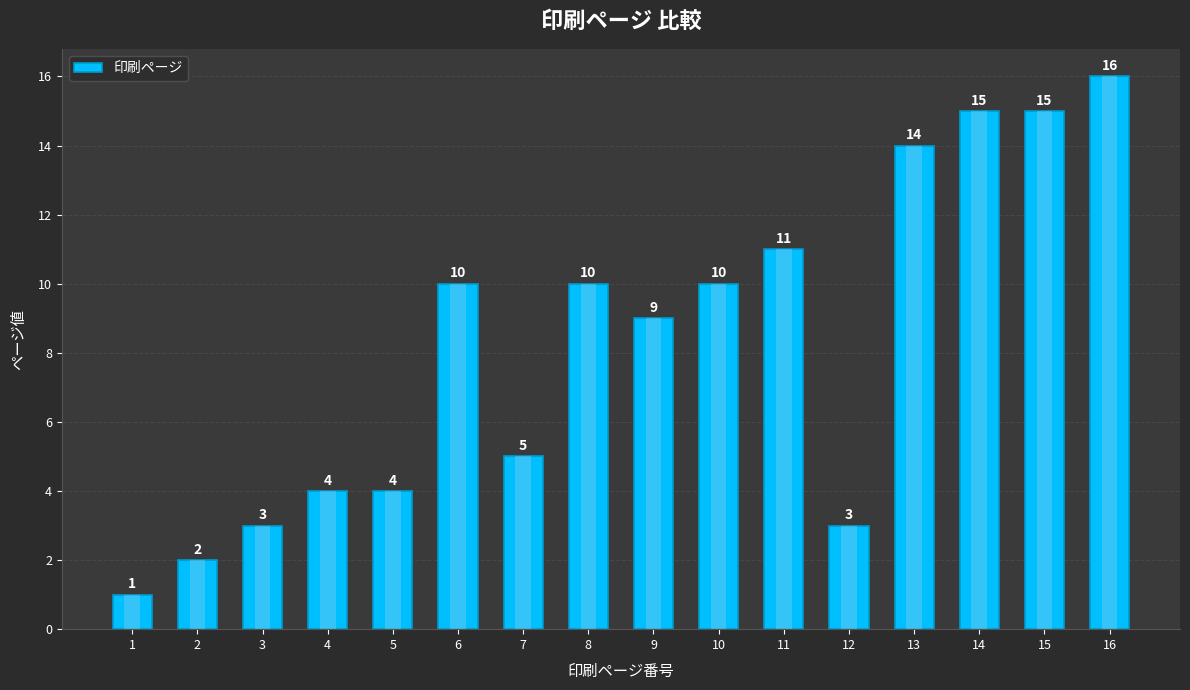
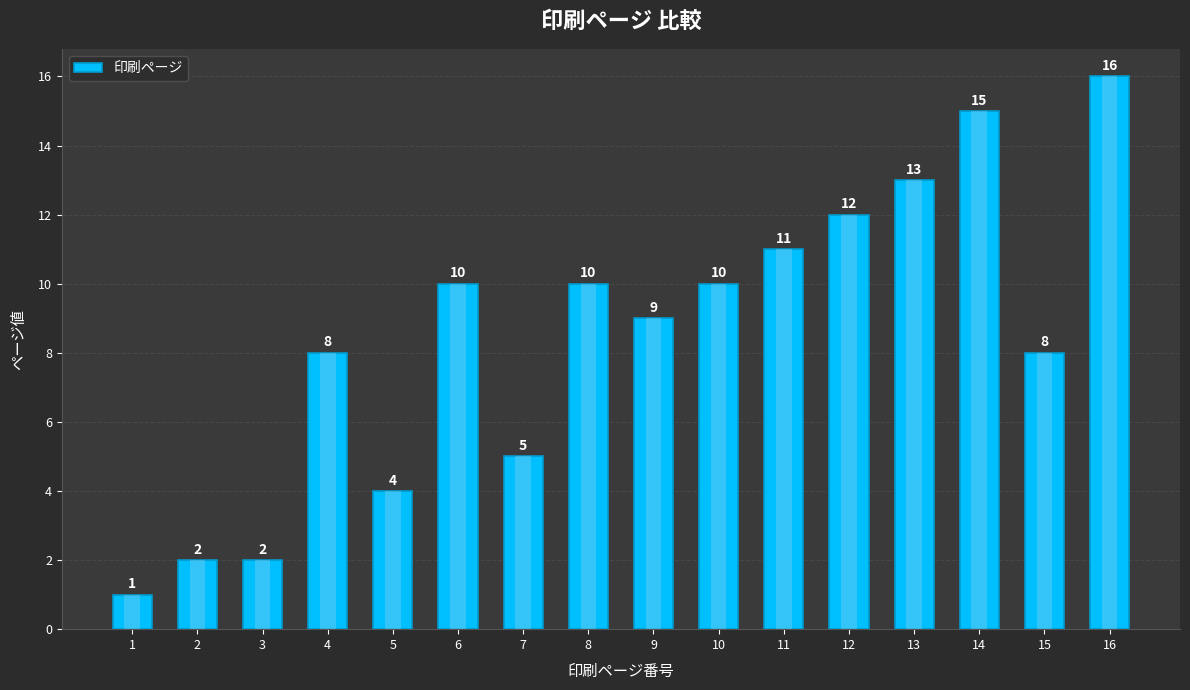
  {
    "印刷ページ": {
      "1": 1,
      "2": 2,
-     "3": 3,
-     "4": 4,
+     "3": 2,
+     "4": 8,
      "5": 4,
      "6": 10,
      "7": 5,
      "8": 10,
      "9": 9,
      "10": 10,
      "11": 11,
-     "12": 3,
-     "13": 14,
+     "12": 12,
+     "13": 13,
      "14": 15,
-     "15": 15,
+     "15": 8,
      "16": 16
    }
  }
